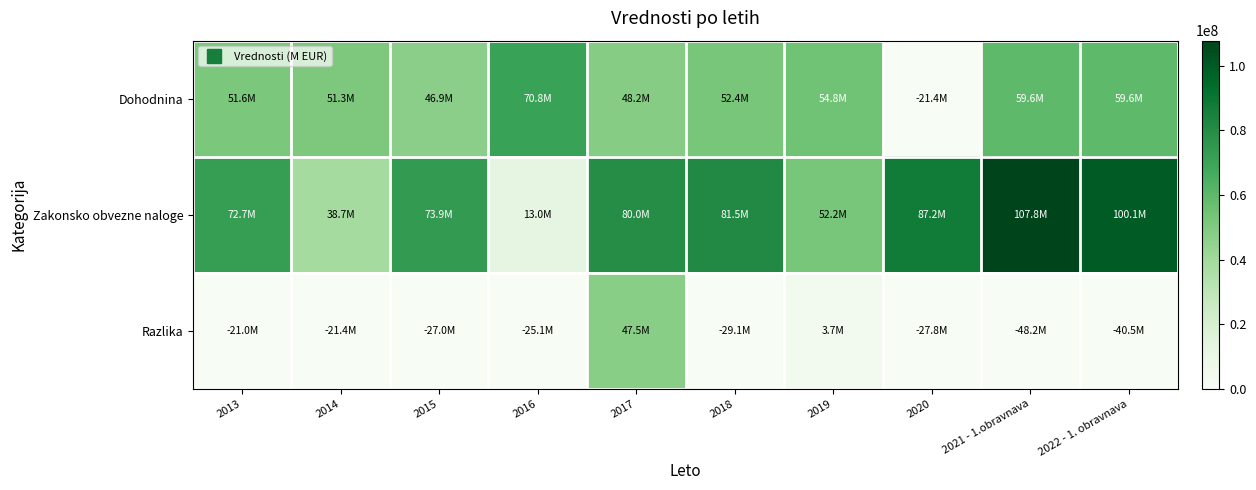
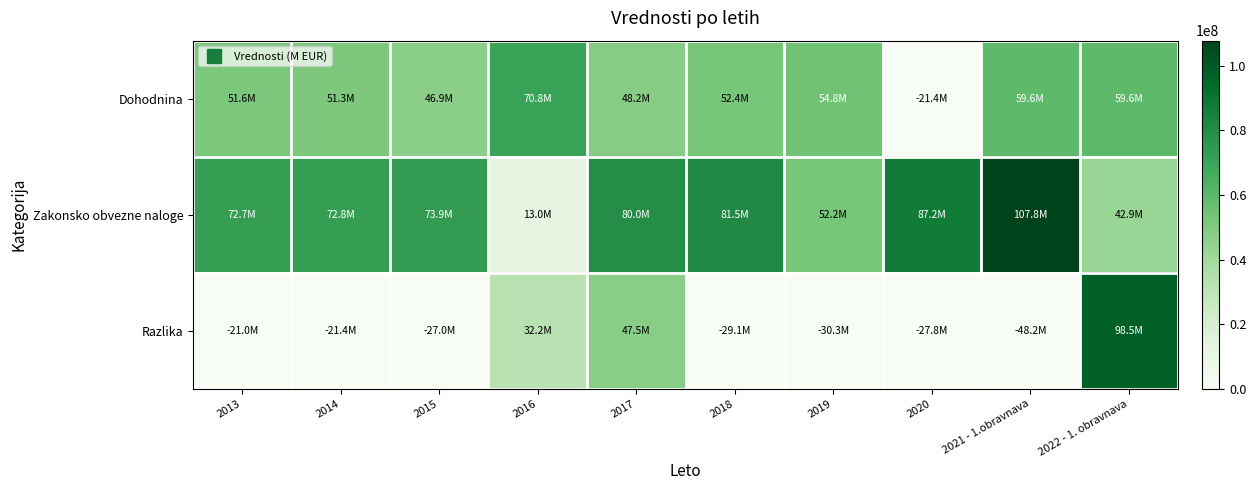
  {
    "Dohodnina": {
      "2013": "51.6M",
      "2014": "51.3M",
      "2015": "46.9M",
      "2016": "70.8M",
      "2017": "48.2M",
      "2018": "52.4M",
      "2019": "54.8M",
      "2020": "-21.4M",
      "2021 - 1.obravnava": "59.6M",
      "2022 - 1. obravnava": "59.6M"
    },
    "Zakonsko obvezne naloge": {
      "2013": "72.7M",
-     "2014": "38.7M",
+     "2014": "72.8M",
      "2015": "73.9M",
      "2016": "13.0M",
      "2017": "80.0M",
      "2018": "81.5M",
      "2019": "52.2M",
      "2020": "87.2M",
      "2021 - 1.obravnava": "107.8M",
-     "2022 - 1. obravnava": "100.1M"
+     "2022 - 1. obravnava": "42.9M"
    },
    "Razlika": {
      "2013": "-21.0M",
      "2014": "-21.4M",
      "2015": "-27.0M",
-     "2016": "-25.1M",
+     "2016": "32.2M",
      "2017": "47.5M",
      "2018": "-29.1M",
-     "2019": "3.7M",
+     "2019": "-30.3M",
      "2020": "-27.8M",
      "2021 - 1.obravnava": "-48.2M",
-     "2022 - 1. obravnava": "-40.5M"
+     "2022 - 1. obravnava": "98.5M"
    }
  }
